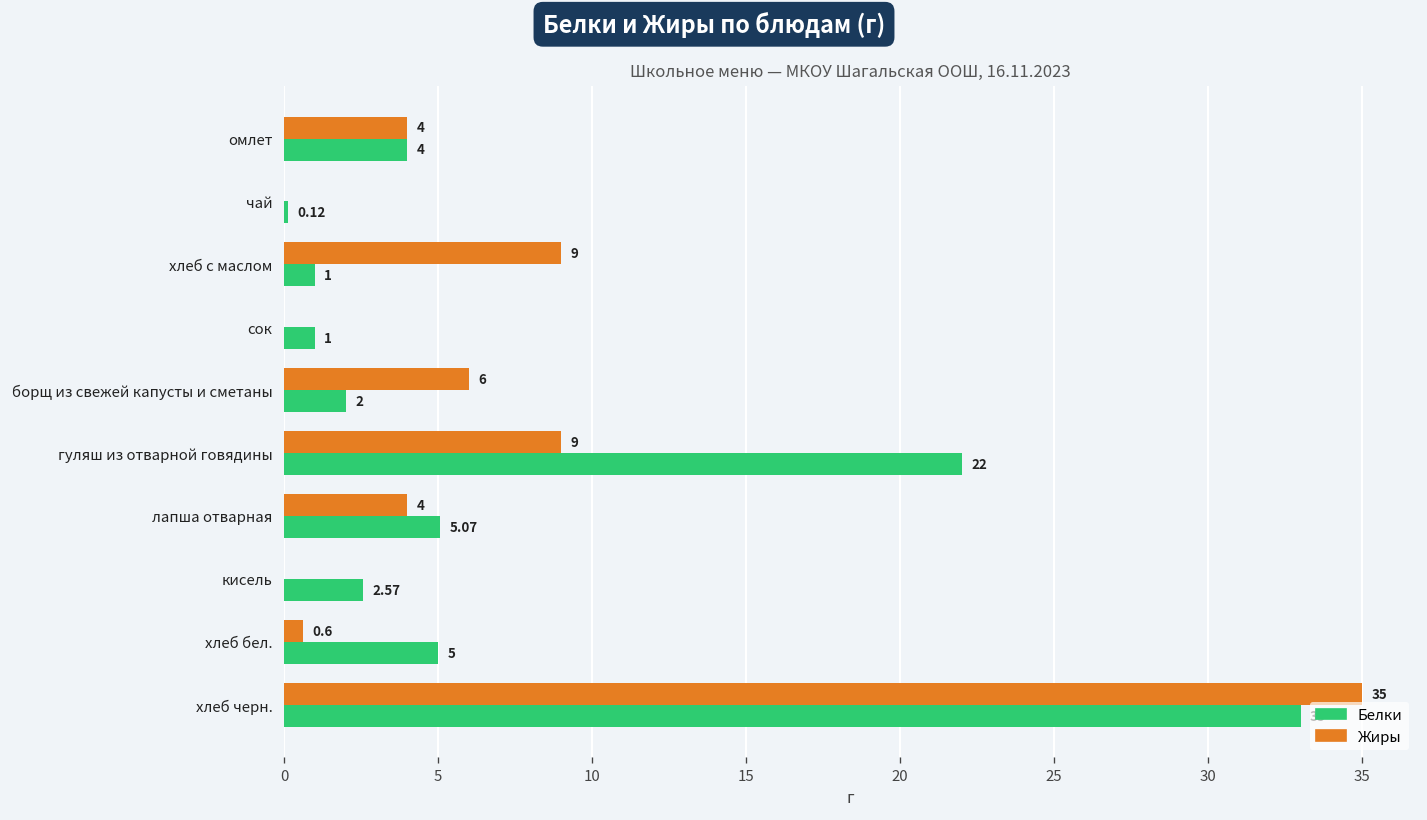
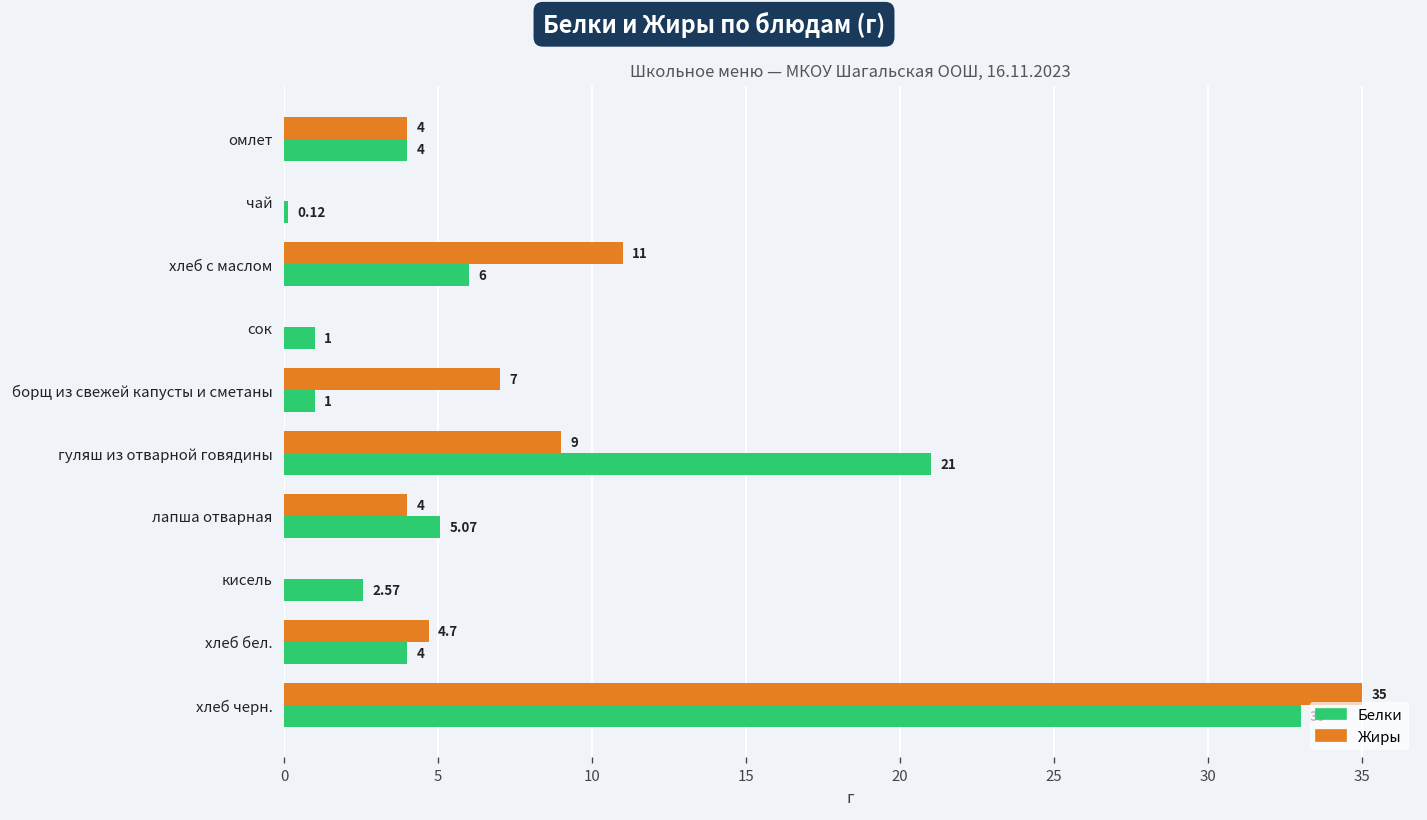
  {
    "Белки": {
      "омлет": 4,
      "чай": 0.12,
-     "хлеб с маслом": 1,
+     "хлеб с маслом": 6,
      "сок": 1,
-     "борщ из свежей капусты и сметаны": 2,
-     "гуляш из отварной говядины": 22,
+     "борщ из свежей капусты и сметаны": 1,
+     "гуляш из отварной говядины": 21,
      "лапша отварная": 5.07,
      "кисель": 2.57,
-     "хлеб бел.": 5
+     "хлеб бел.": 4
    },
    "Жиры": {
      "омлет": 4,
-     "хлеб с маслом": 9,
-     "борщ из свежей капусты и сметаны": 6,
+     "хлеб с маслом": 11,
+     "борщ из свежей капусты и сметаны": 7,
      "гуляш из отварной говядины": 9,
      "лапша отварная": 4,
-     "хлеб бел.": 0.6
+     "хлеб бел.": 4.7
    }
  }
